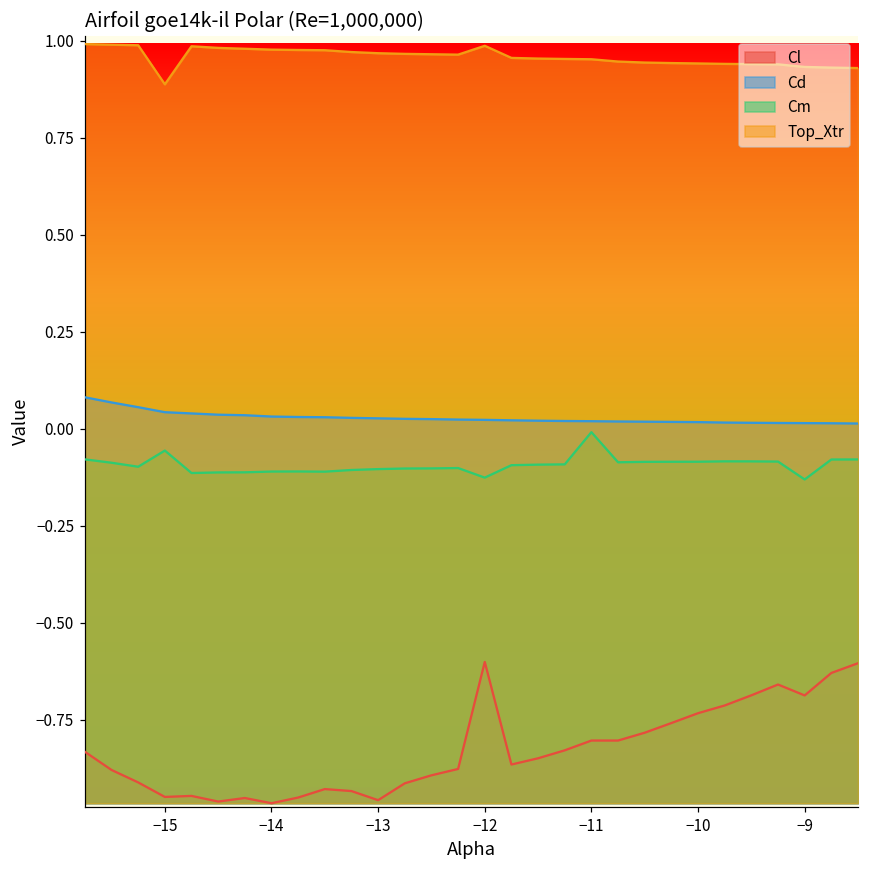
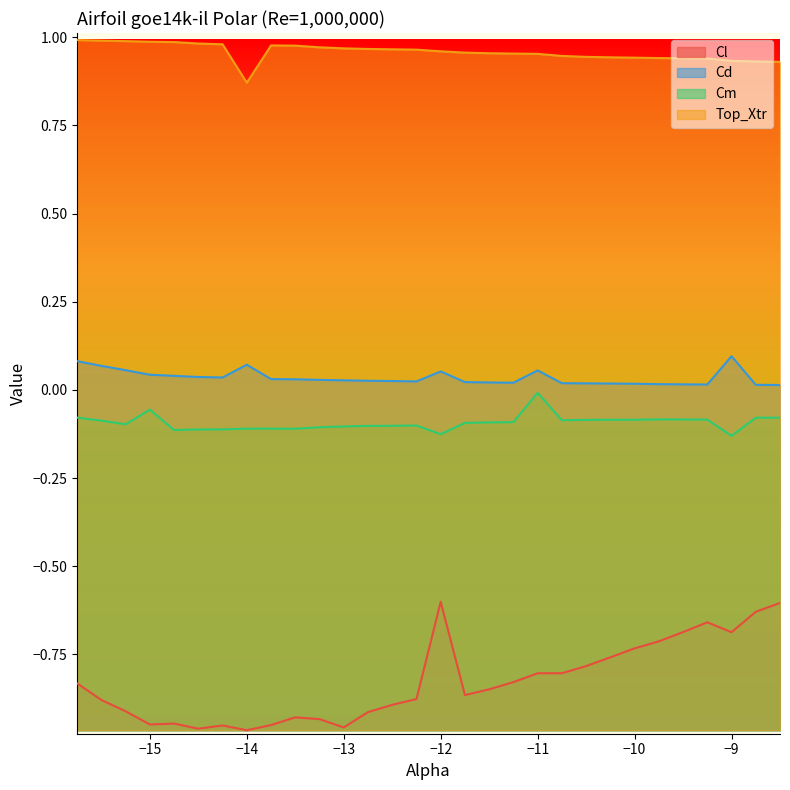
  {
    "Cl": {
      "−12": -0.60,
      "−11": -0.80,
      "−10": -0.73,
      "−9": -0.69
    },
    "Cd": {
      "−15": 0.04,
-     "−14": 0.03,
+     "−14": 0.07,
      "−13": 0.03,
-     "−12": 0.02,
-     "−11": 0.02,
+     "−12": 0.05,
+     "−11": 0.06,
      "−10": 0.02,
-     "−9": 0.01
+     "−9": 0.10
    },
    "Cm": {
      "−15": -0.06,
      "−14": -0.11,
      "−13": -0.10,
      "−12": -0.13,
      "−11": -0.01,
      "−10": -0.08,
      "−9": -0.13
    },
    "Top_Xtr": {
-     "−15": 0.89,
-     "−14": 0.98,
+     "−15": 0.99,
+     "−14": 0.87,
      "−13": 0.97,
-     "−12": 0.99,
+     "−12": 0.96,
      "−11": 0.95,
      "−10": 0.94
    }
  }
